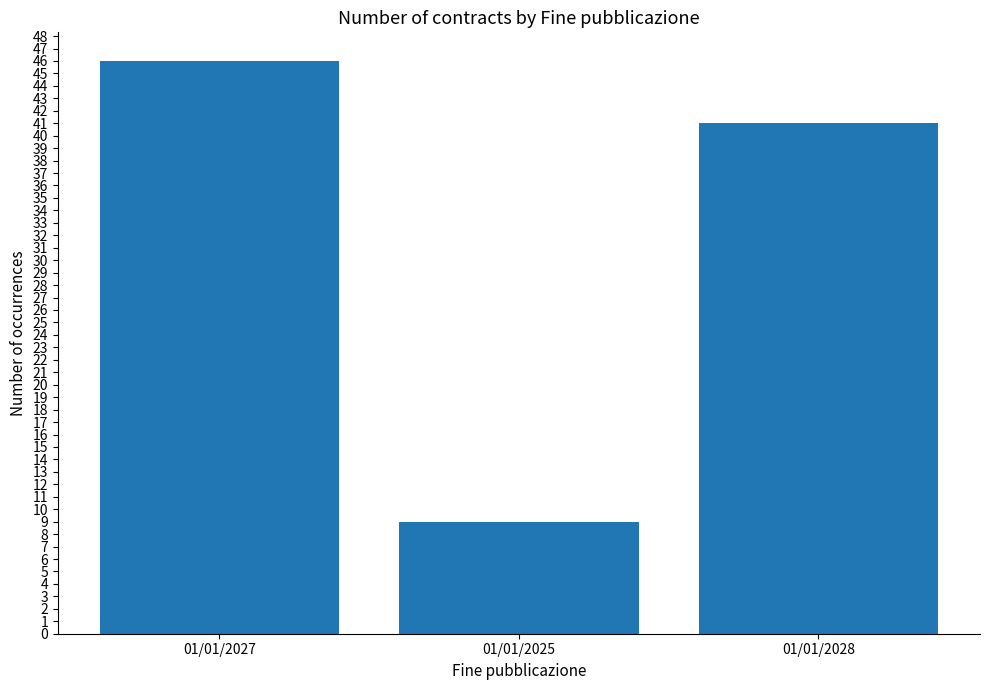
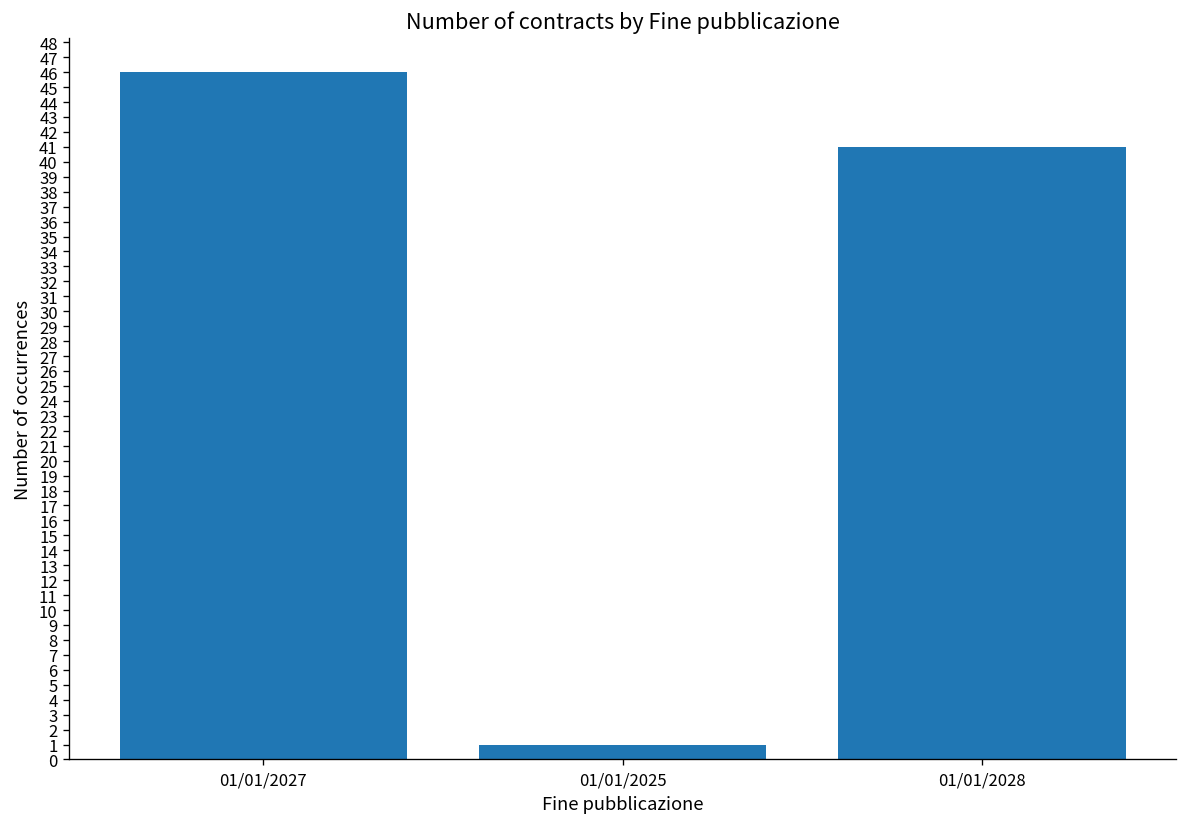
  {
    "01/01/2027": 46,
-   "01/01/2025": 9,
+   "01/01/2025": 1,
    "01/01/2028": 41
  }
